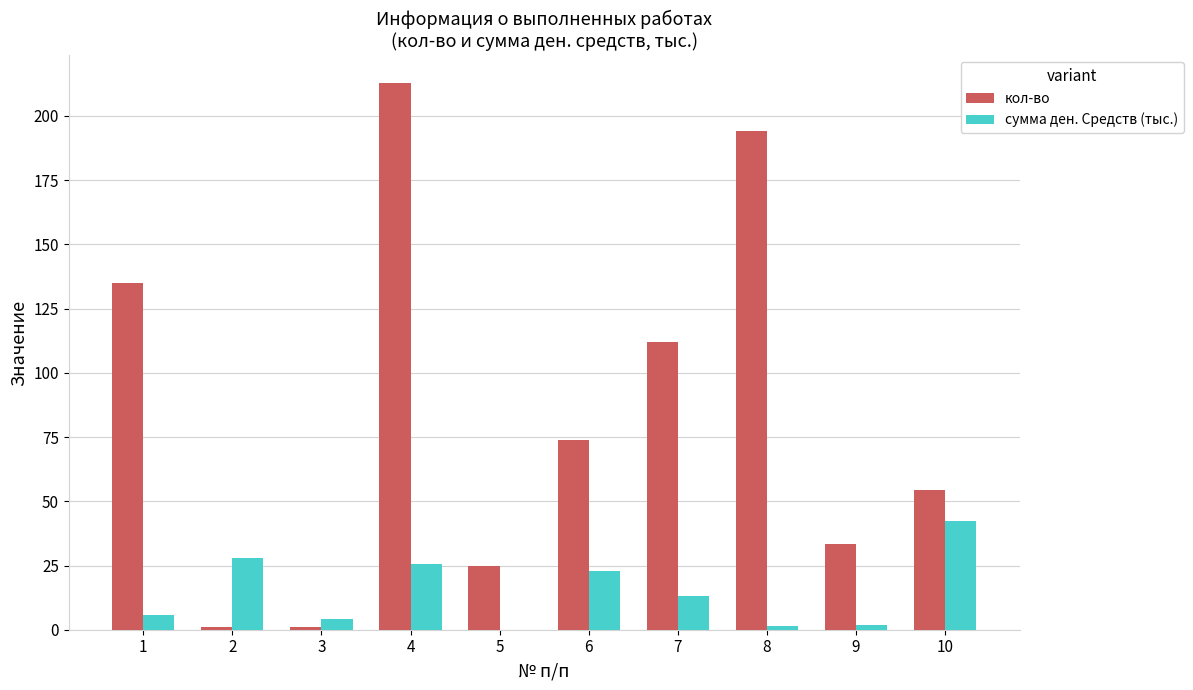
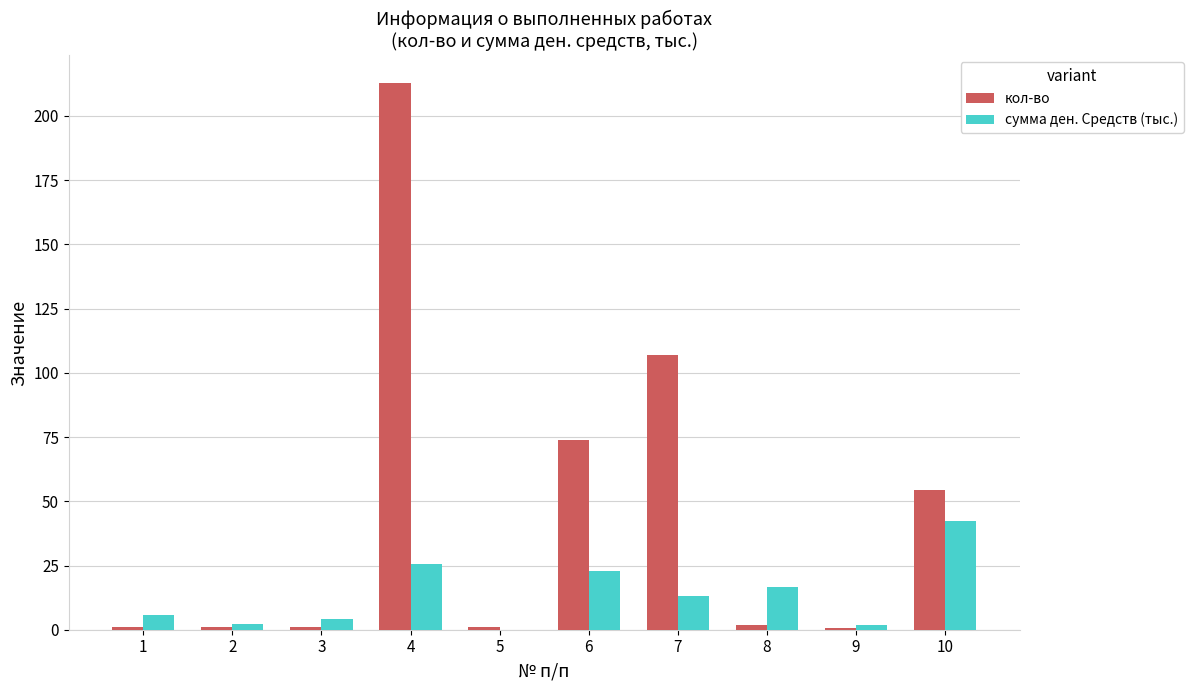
  {
    "кол-во": {
-     "1": 135,
+     "1": 1,
      "2": 1,
      "3": 1,
      "4": 213,
-     "5": 25,
+     "5": 1,
      "6": 74,
-     "7": 112,
-     "8": 194,
-     "9": 34,
+     "7": 107,
+     "8": 2,
+     "9": 1,
      "10": 55
    },
    "сумма ден. Средств (тыс.)": {
      "1": 6,
-     "2": 28,
+     "2": 2,
      "3": 4,
      "4": 26,
      "6": 23,
      "7": 13,
-     "8": 1,
+     "8": 17,
      "9": 2,
      "10": 42
    }
  }
